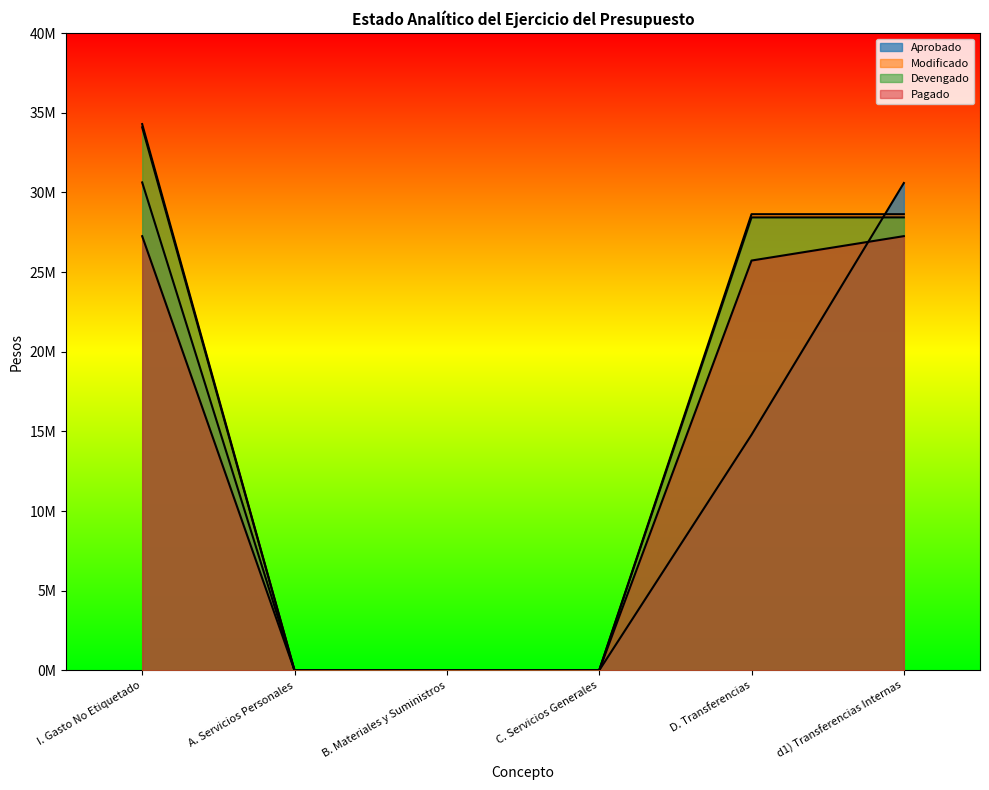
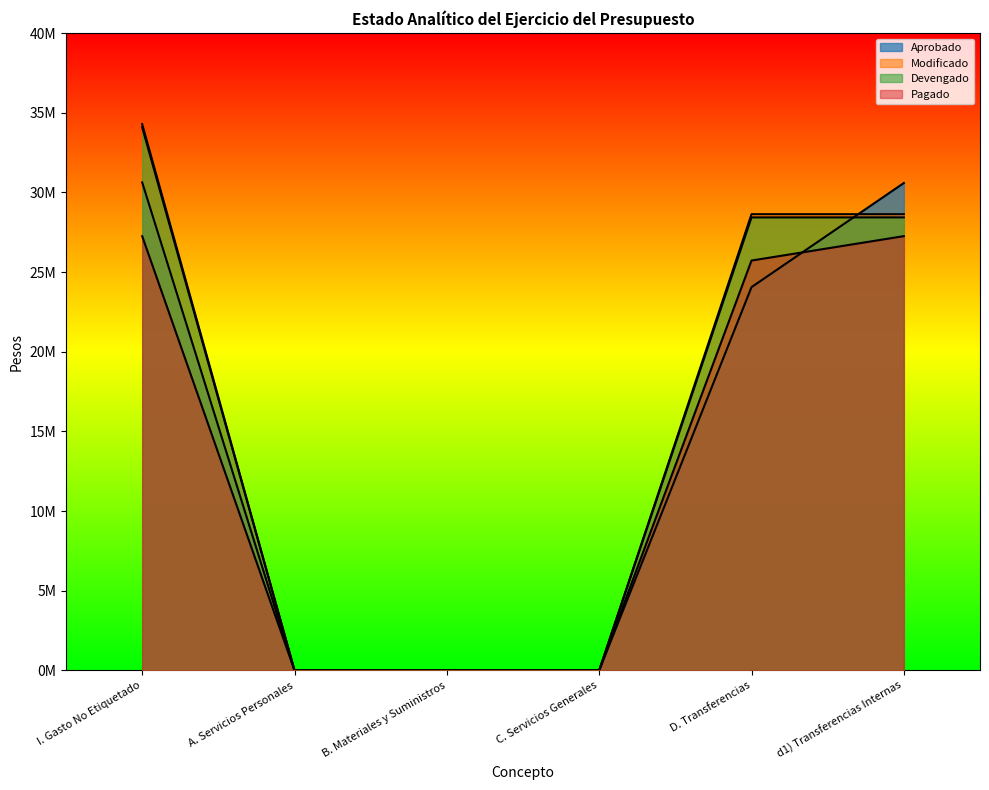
  {
    "Aprobado": {
      "I. Gasto No Etiquetado": 30600000,
-     "D. Transferencias": 14800000,
+     "D. Transferencias": 24100000,
      "d1) Transferencias Internas": 30600000
    },
    "Modificado": {
      "I. Gasto No Etiquetado": 34300000,
      "D. Transferencias": 28600000,
      "d1) Transferencias Internas": 28600000
    },
    "Devengado": {
      "I. Gasto No Etiquetado": 34100000,
      "D. Transferencias": 28400000,
      "d1) Transferencias Internas": 28400000
    },
    "Pagado": {
      "I. Gasto No Etiquetado": 27300000,
      "D. Transferencias": 25700000,
      "d1) Transferencias Internas": 27300000
    }
  }
